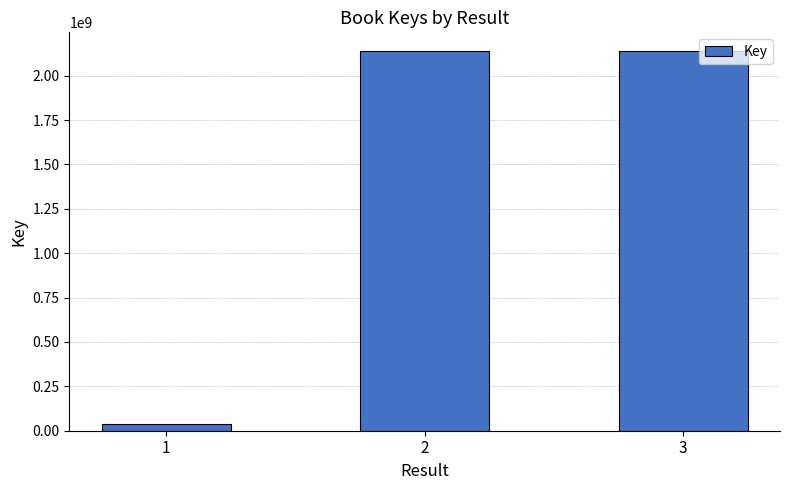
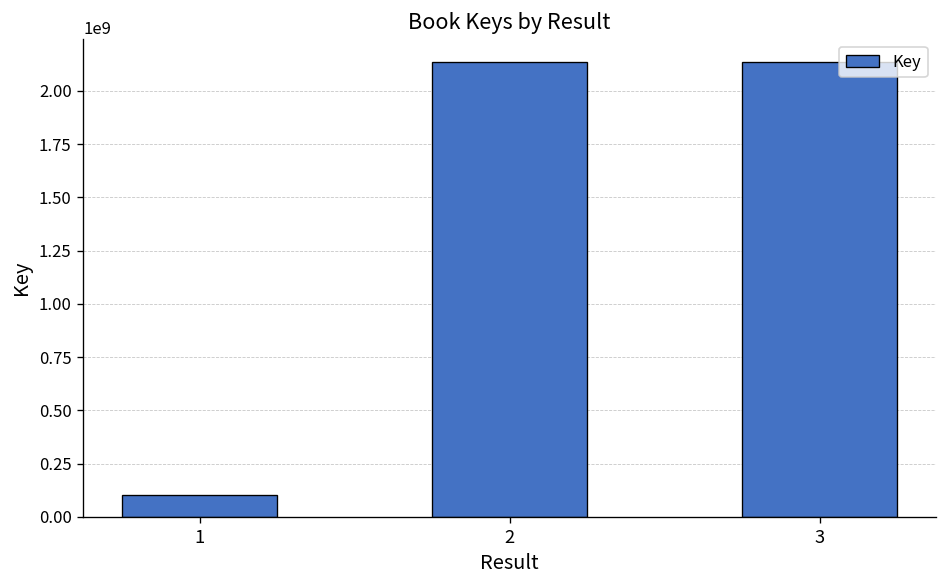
  {
-   "1": 40000000,
+   "1": 100000000,
    "2": 2140000000,
    "3": 2140000000
  }
